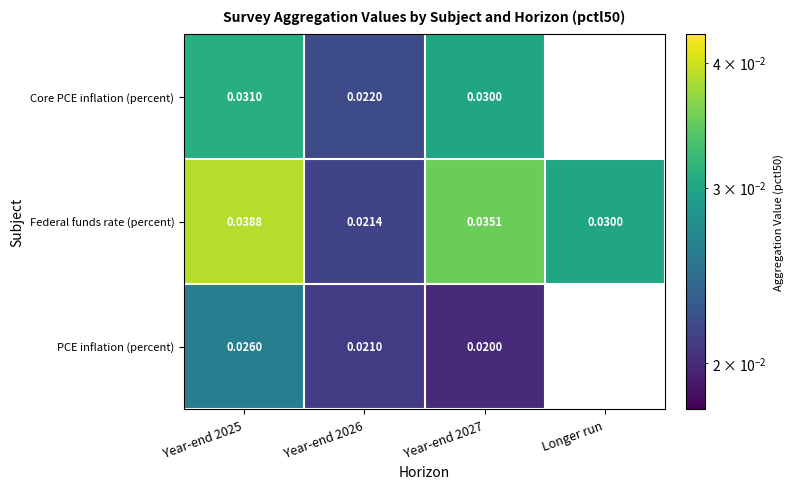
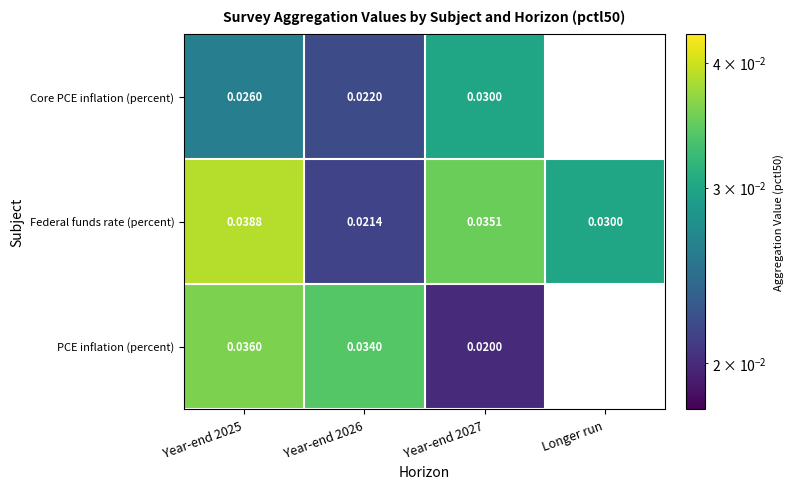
  {
    "Core PCE inflation (percent)": {
-     "Year-end 2025": 0.0310,
+     "Year-end 2025": 0.0260,
      "Year-end 2026": 0.0220,
      "Year-end 2027": 0.0300
    },
    "Federal funds rate (percent)": {
      "Year-end 2025": 0.0388,
      "Year-end 2026": 0.0214,
      "Year-end 2027": 0.0351,
      "Longer run": 0.0300
    },
    "PCE inflation (percent)": {
-     "Year-end 2025": 0.0260,
-     "Year-end 2026": 0.0210,
+     "Year-end 2025": 0.0360,
+     "Year-end 2026": 0.0340,
      "Year-end 2027": 0.0200
    }
  }
